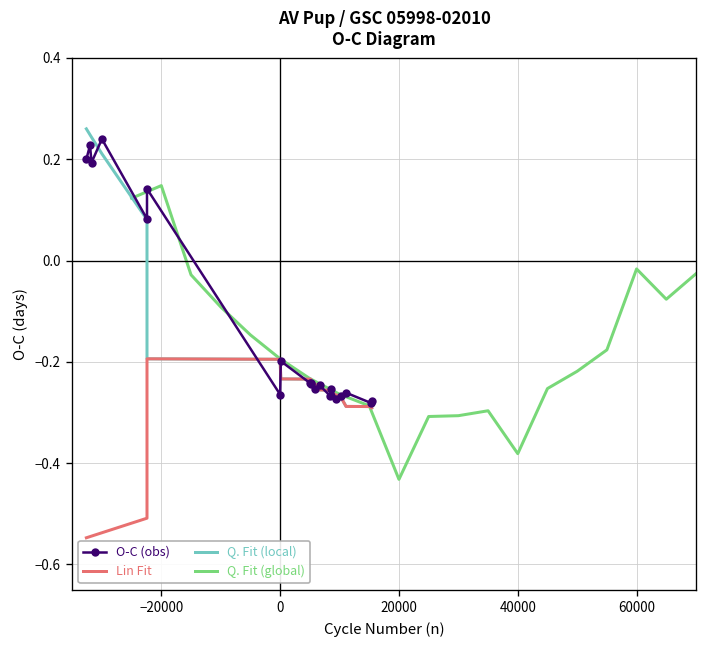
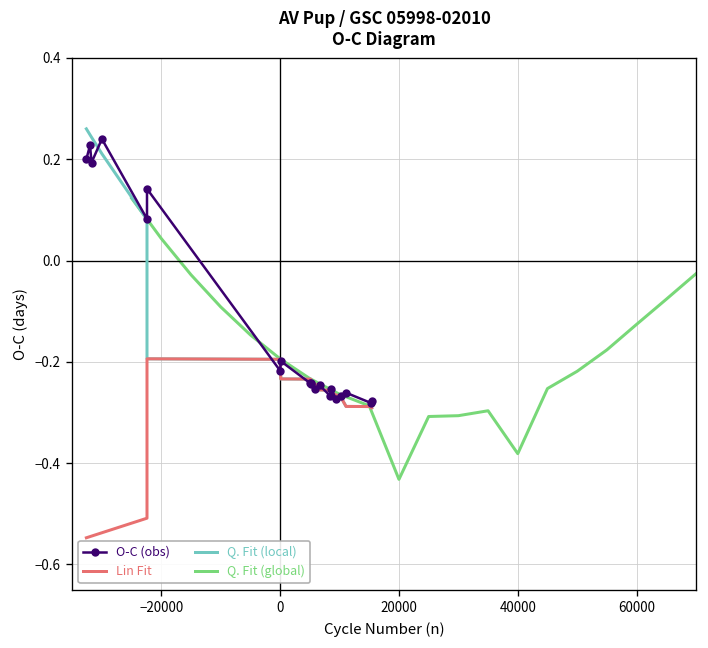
  {
    "O-C (obs)": {
-     "0": -0.26
+     "0": -0.22
    },
    "Q. Fit (global)": {
-     "−20000": 0.15,
+     "−20000": 0.04,
      "20000": -0.43,
      "40000": -0.38,
-     "60000": -0.02
+     "60000": -0.13
    }
  }
